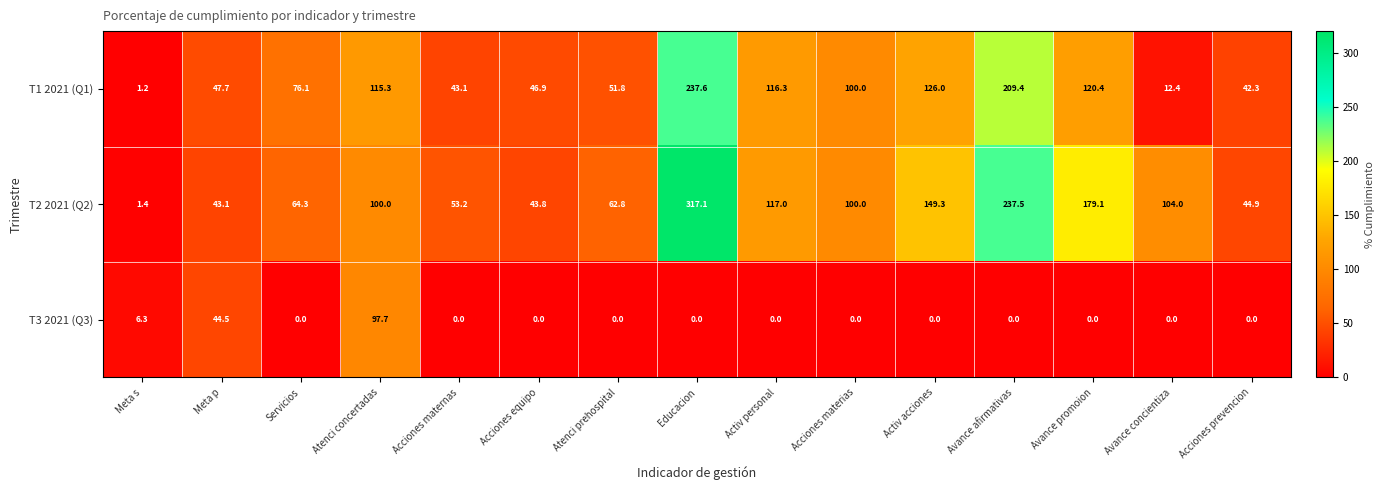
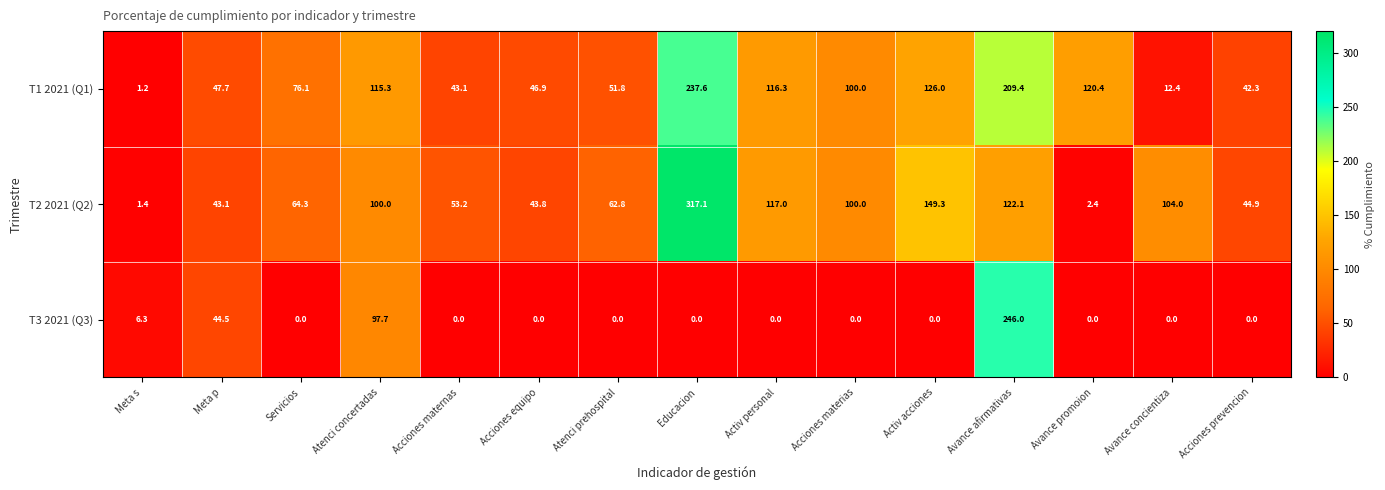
  {
    "T1 2021 (Q1)": {
      "Meta s": 1.2,
      "Meta p": 47.7,
      "Servicios": 76.1,
      "Atenci concertadas": 115.3,
      "Acciones maternas": 43.1,
      "Acciones equipo": 46.9,
      "Atenci prehospital": 51.8,
      "Educacion": 237.6,
      "Activ personal": 116.3,
      "Acciones materias": 100.0,
      "Activ acciones": 126.0,
      "Avance afirmativas": 209.4,
      "Avance promoion": 120.4,
      "Avance concientiza": 12.4,
      "Acciones prevencion": 42.3
    },
    "T2 2021 (Q2)": {
      "Meta s": 1.4,
      "Meta p": 43.1,
      "Servicios": 64.3,
      "Atenci concertadas": 100.0,
      "Acciones maternas": 53.2,
      "Acciones equipo": 43.8,
      "Atenci prehospital": 62.8,
      "Educacion": 317.1,
      "Activ personal": 117.0,
      "Acciones materias": 100.0,
      "Activ acciones": 149.3,
-     "Avance afirmativas": 237.5,
-     "Avance promoion": 179.1,
+     "Avance afirmativas": 122.1,
+     "Avance promoion": 2.4,
      "Avance concientiza": 104.0,
      "Acciones prevencion": 44.9
    },
    "T3 2021 (Q3)": {
      "Meta s": 6.3,
      "Meta p": 44.5,
      "Servicios": 0.0,
      "Atenci concertadas": 97.7,
      "Acciones maternas": 0.0,
      "Acciones equipo": 0.0,
      "Atenci prehospital": 0.0,
      "Educacion": 0.0,
      "Activ personal": 0.0,
      "Acciones materias": 0.0,
      "Activ acciones": 0.0,
-     "Avance afirmativas": 0.0,
+     "Avance afirmativas": 246.0,
      "Avance promoion": 0.0,
      "Avance concientiza": 0.0,
      "Acciones prevencion": 0.0
    }
  }
